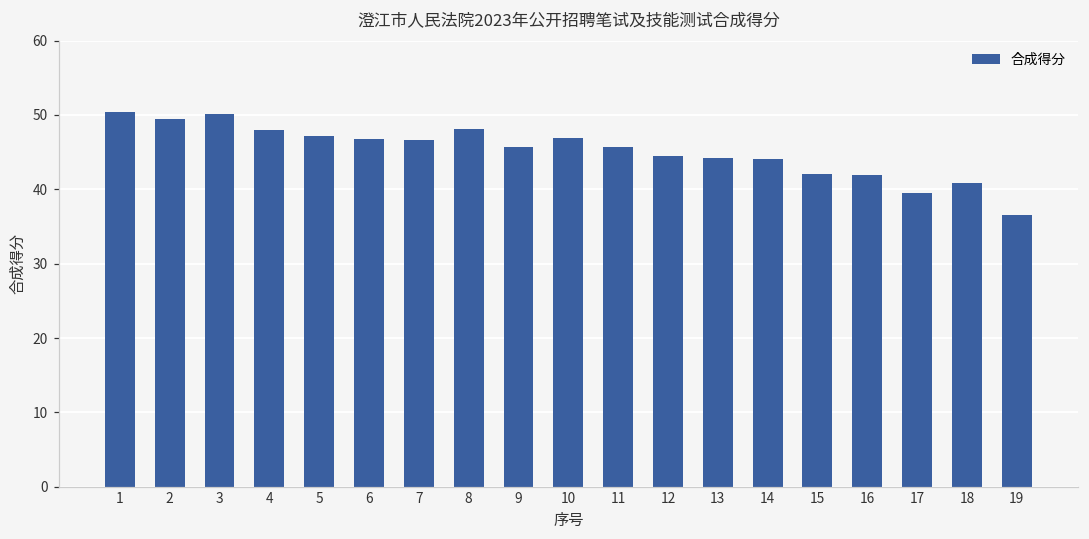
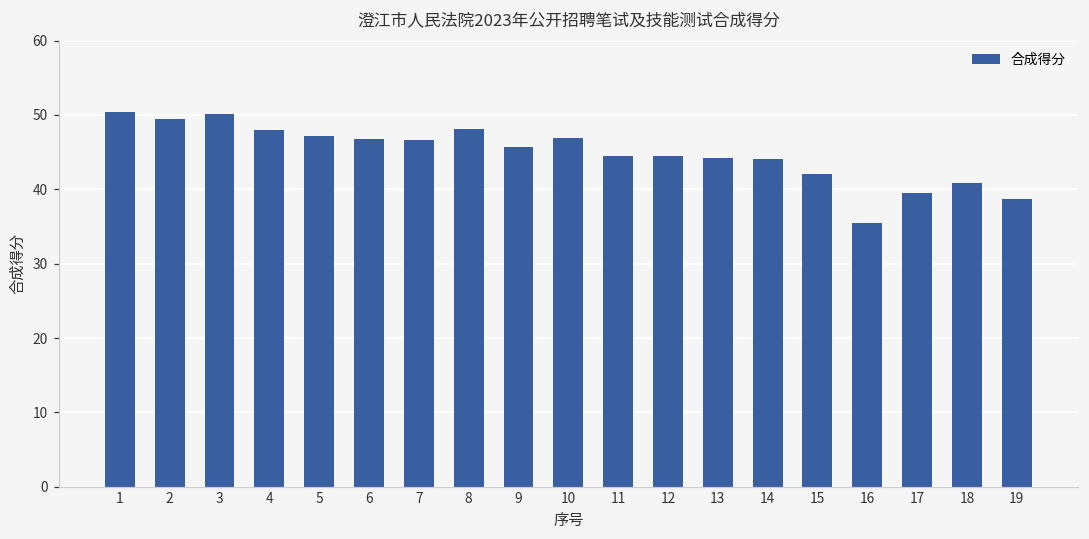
  {
    "1": 50,
    "2": 49,
    "3": 50,
    "4": 48,
    "5": 47,
    "6": 47,
    "7": 47,
    "8": 48,
    "9": 46,
    "10": 47,
-   "11": 46,
+   "11": 45,
    "12": 45,
    "13": 44,
    "14": 44,
    "15": 42,
-   "16": 42,
+   "16": 36,
    "17": 39,
    "18": 41,
-   "19": 37
+   "19": 39
  }
